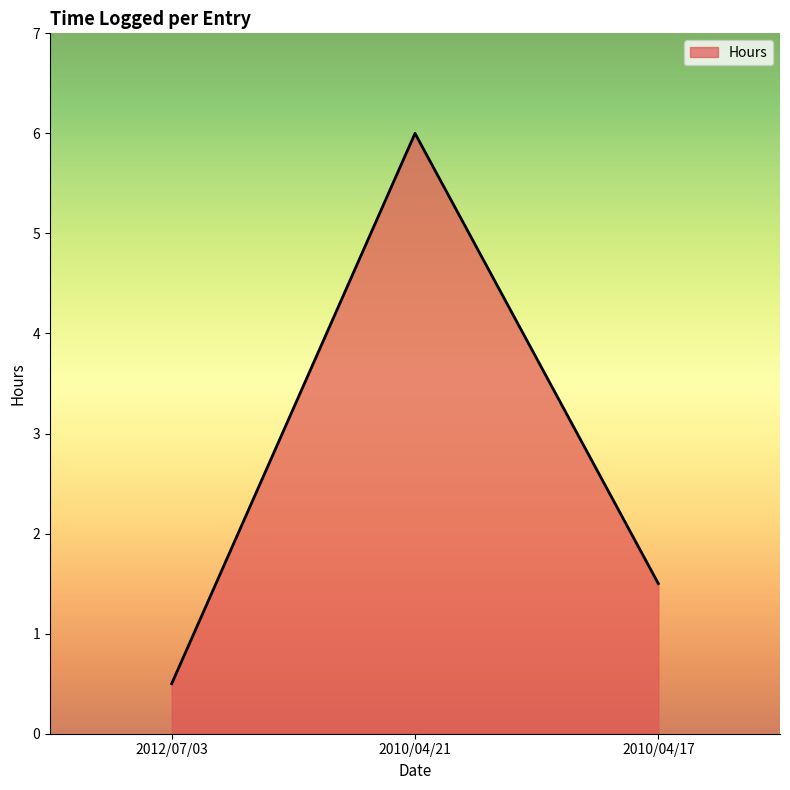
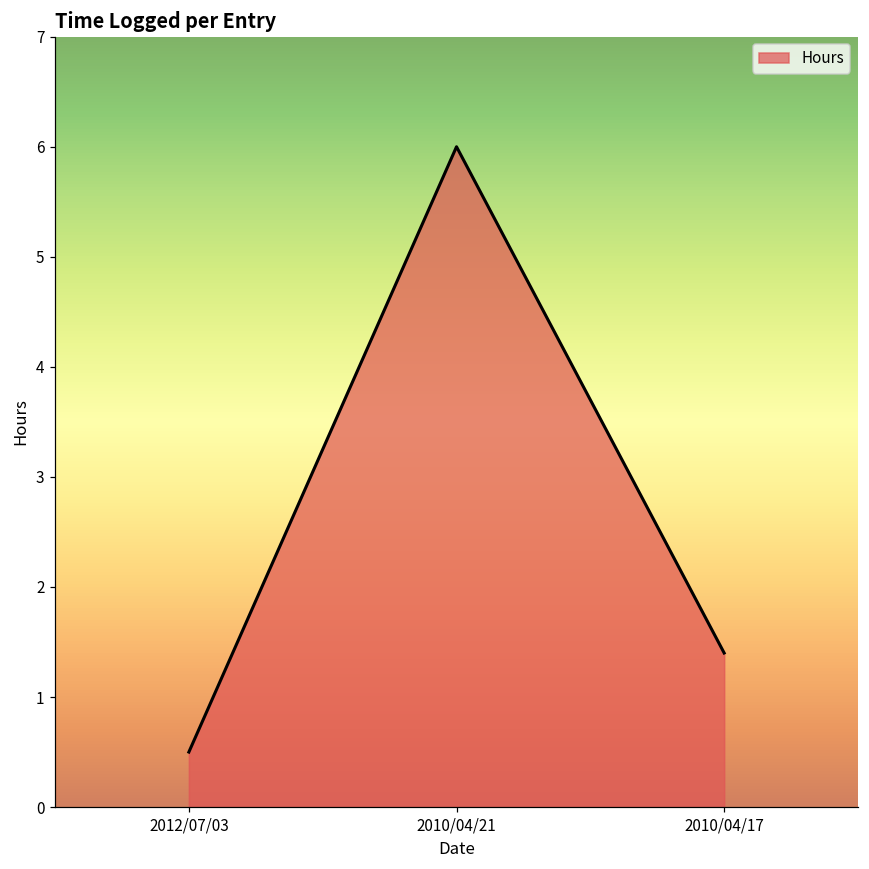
  {
    "2012/07/03": 0.5,
    "2010/04/21": 6.0,
-   "2010/04/17": 1.5
+   "2010/04/17": 1.4
  }
